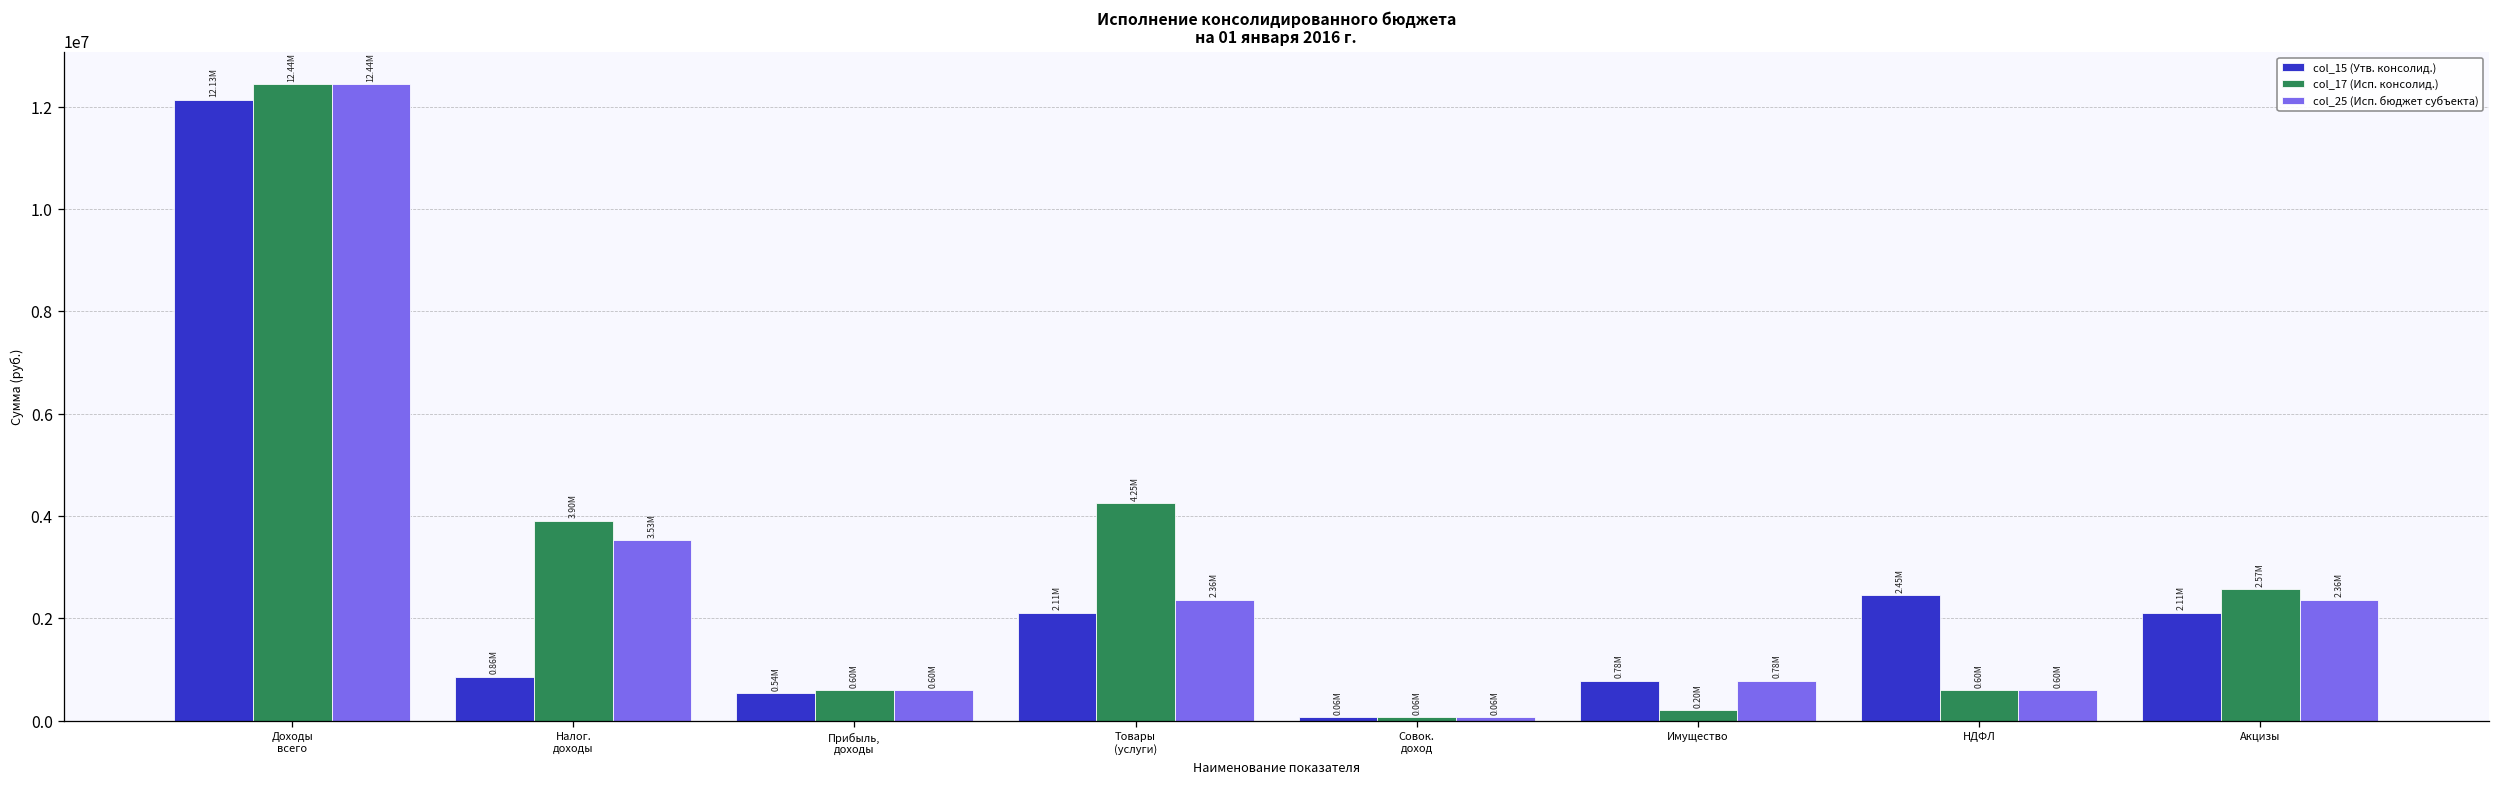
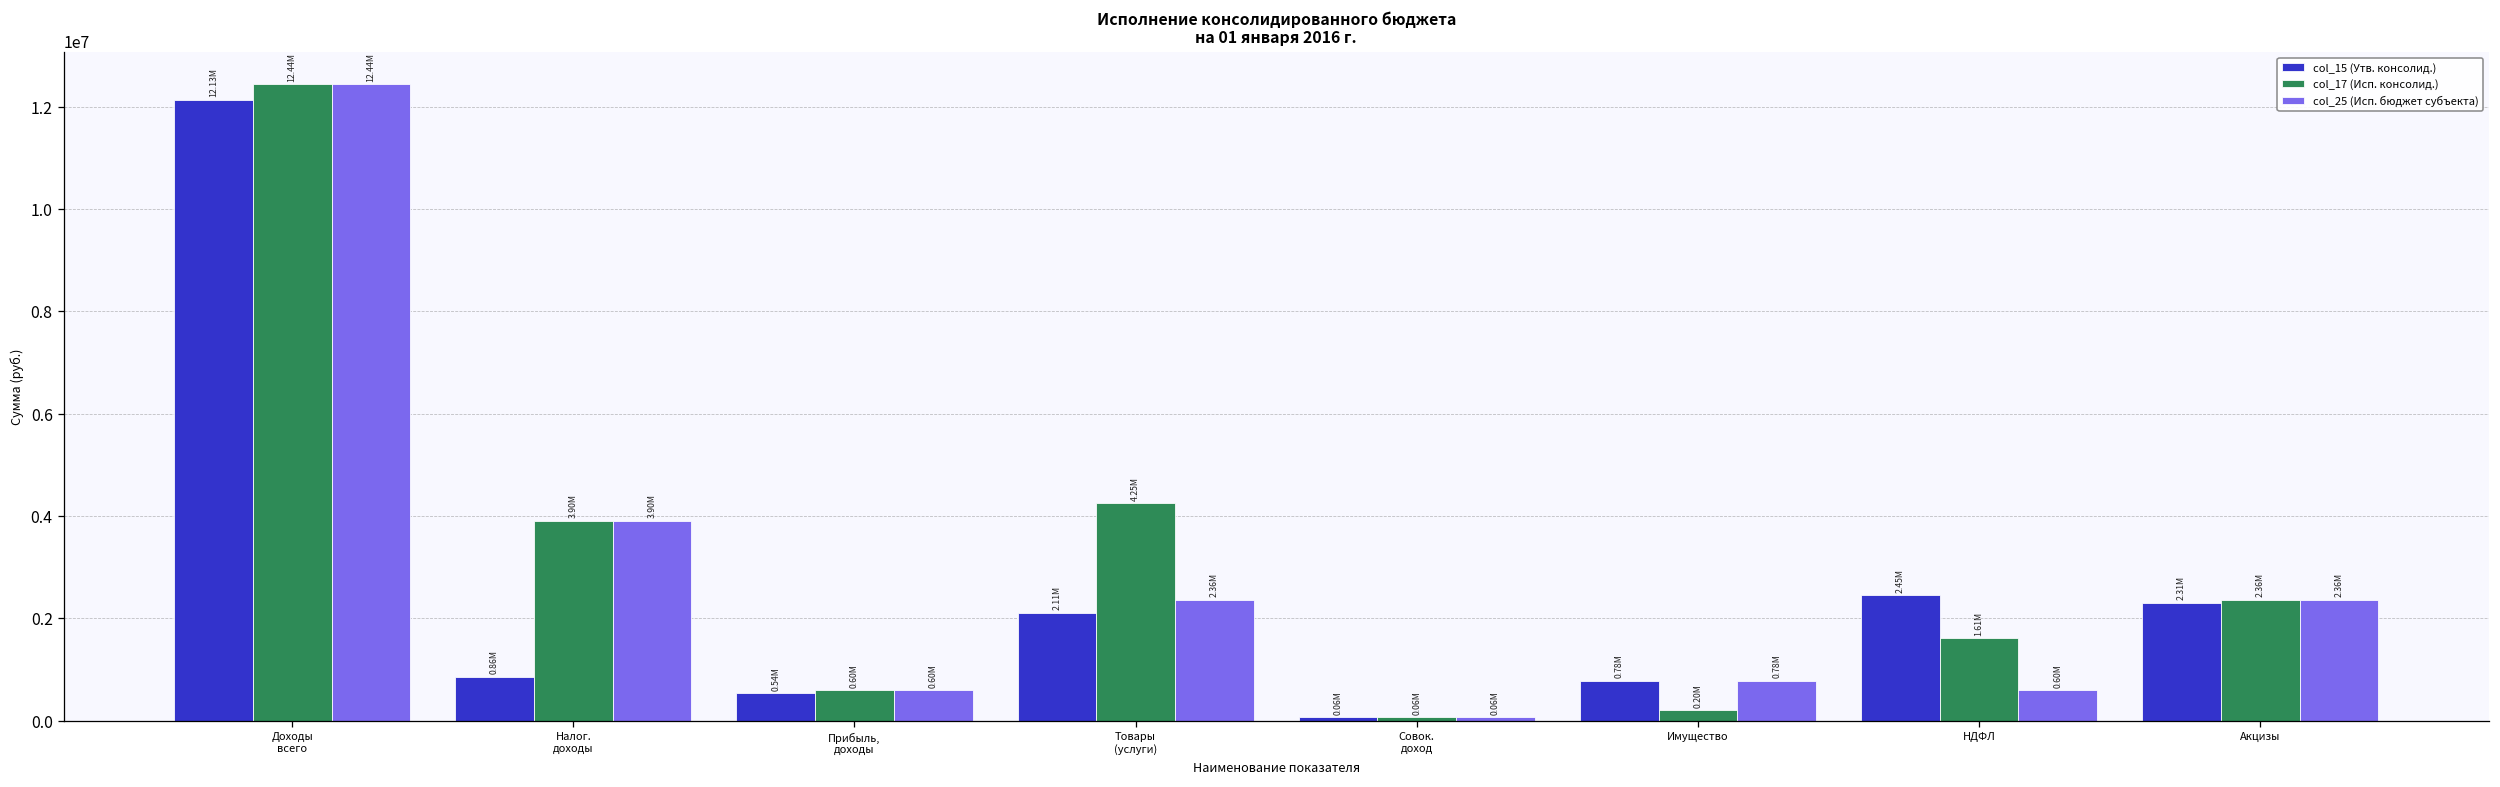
  {
    "col_15 (Утв. консолид.)": {
      "Доходы всего": "12.13M",
      "Налог. доходы": "0.86M",
      "Прибыль, доходы": "0.54M",
      "Товары (услуги)": "2.11M",
      "Совок. доход": "0.06M",
      "Имущество": "0.78M",
      "НДФЛ": "2.45M",
-     "Акцизы": "2.11M"
+     "Акцизы": "2.31M"
    },
    "col_17 (Исп. консолид.)": {
      "Доходы всего": "12.44M",
      "Налог. доходы": "3.90M",
      "Прибыль, доходы": "0.60M",
      "Товары (услуги)": "4.25M",
      "Совок. доход": "0.06M",
      "Имущество": "0.20M",
-     "НДФЛ": "0.60M",
-     "Акцизы": "2.57M"
+     "НДФЛ": "1.61M",
+     "Акцизы": "2.36M"
    },
    "col_25 (Исп. бюджет субъекта)": {
      "Доходы всего": "12.44M",
-     "Налог. доходы": "3.53M",
+     "Налог. доходы": "3.90M",
      "Прибыль, доходы": "0.60M",
      "Товары (услуги)": "2.36M",
      "Совок. доход": "0.06M",
      "Имущество": "0.78M",
      "НДФЛ": "0.60M",
      "Акцизы": "2.36M"
    }
  }
